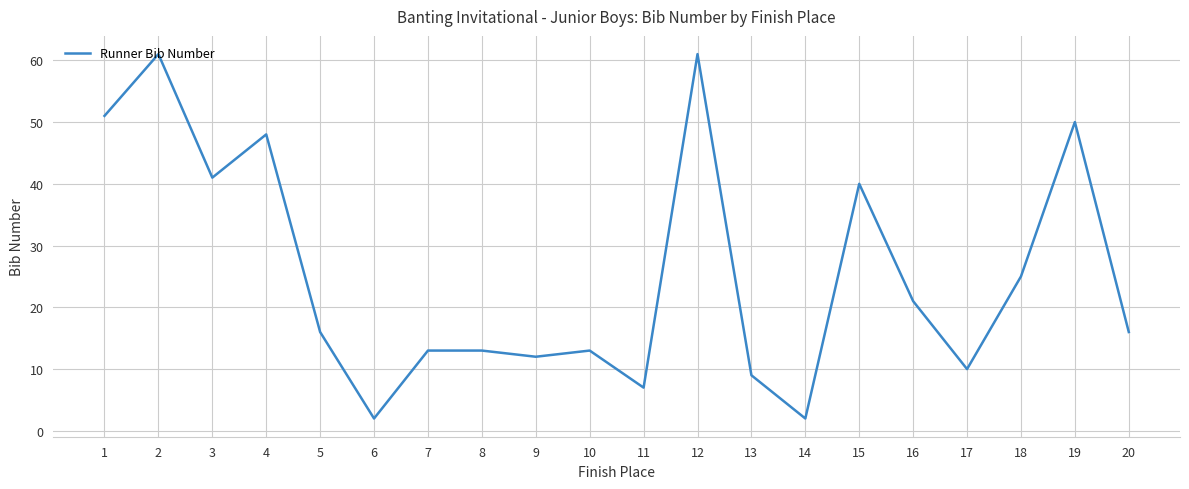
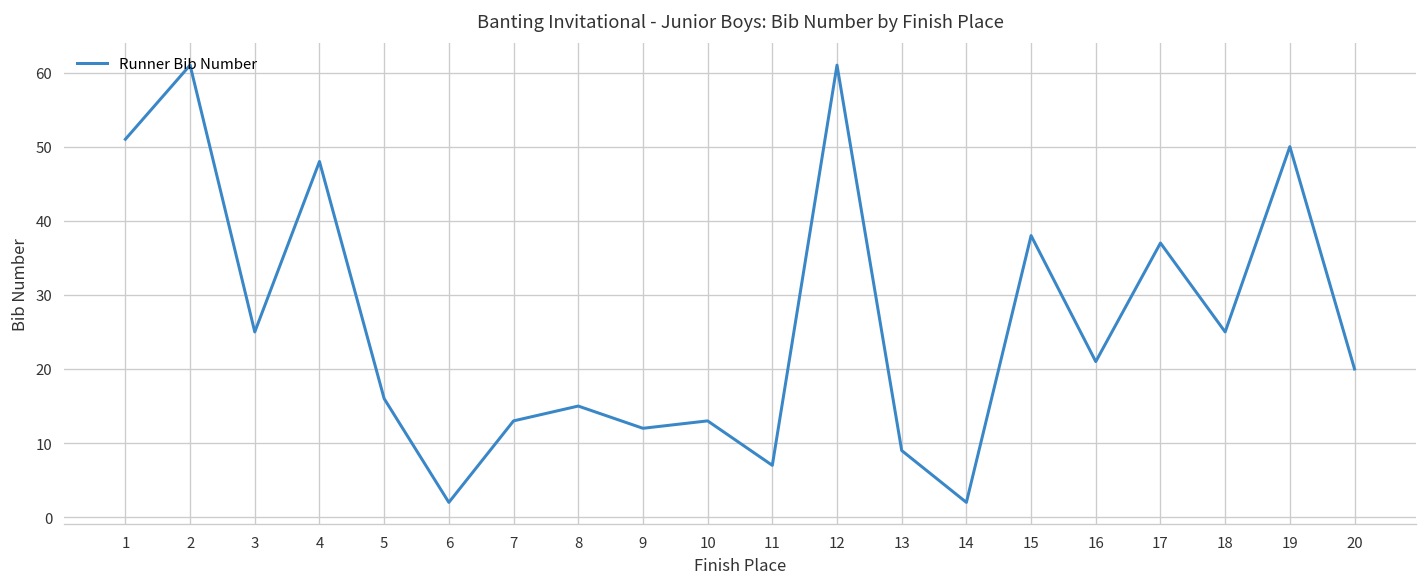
  {
    "1": 51,
    "2": 61,
-   "3": 41,
+   "3": 25,
    "4": 48,
    "5": 16,
    "6": 2,
    "7": 13,
-   "8": 13,
+   "8": 15,
    "9": 12,
    "10": 13,
    "11": 7,
    "12": 61,
    "13": 9,
    "14": 2,
-   "15": 40,
+   "15": 38,
    "16": 21,
-   "17": 10,
+   "17": 37,
    "18": 25,
    "19": 50,
-   "20": 16
+   "20": 20
  }
